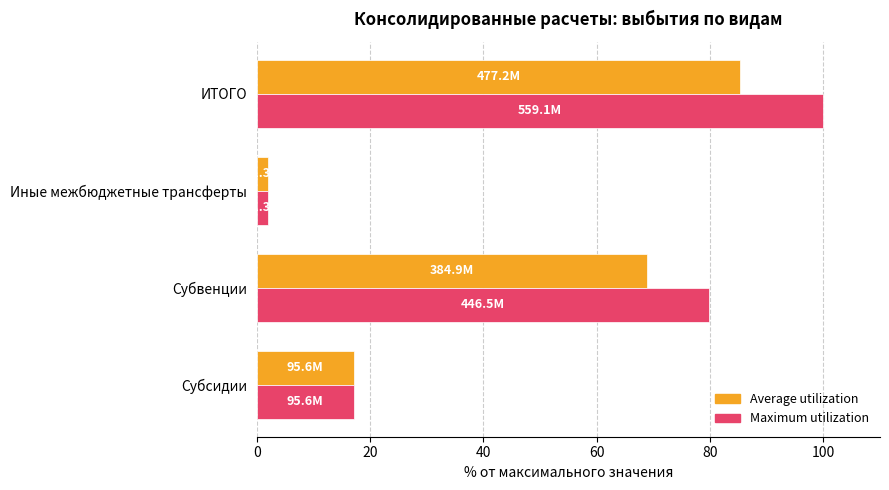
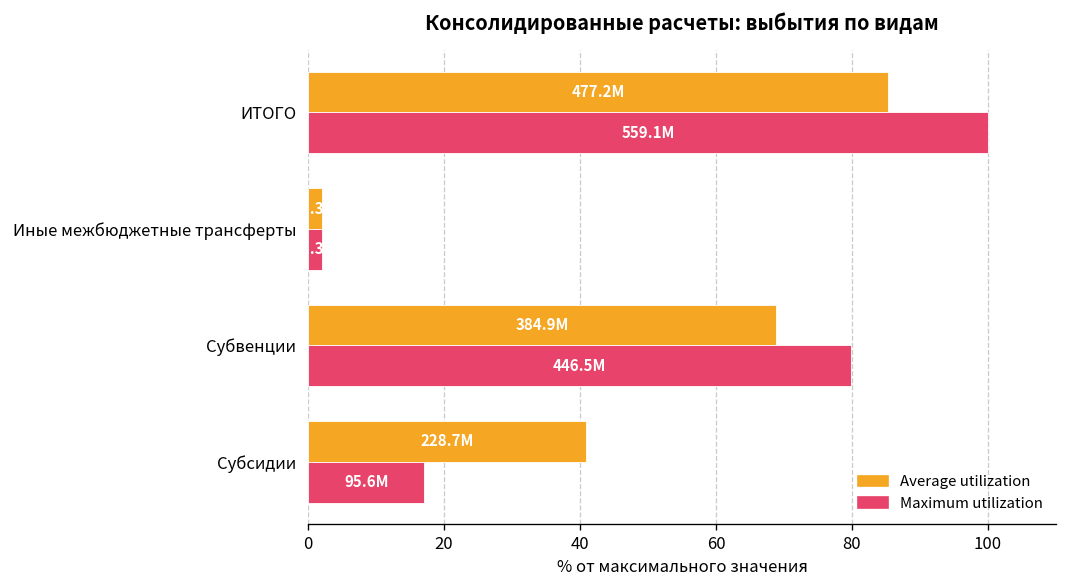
  {
    "Average utilization": {
-     "Субсидии": "95.6M"
+     "Субсидии": "228.7M"
    },
    "Maximum utilization": {
      "Иные межбюджетные трансферты": "2"
    }
  }
